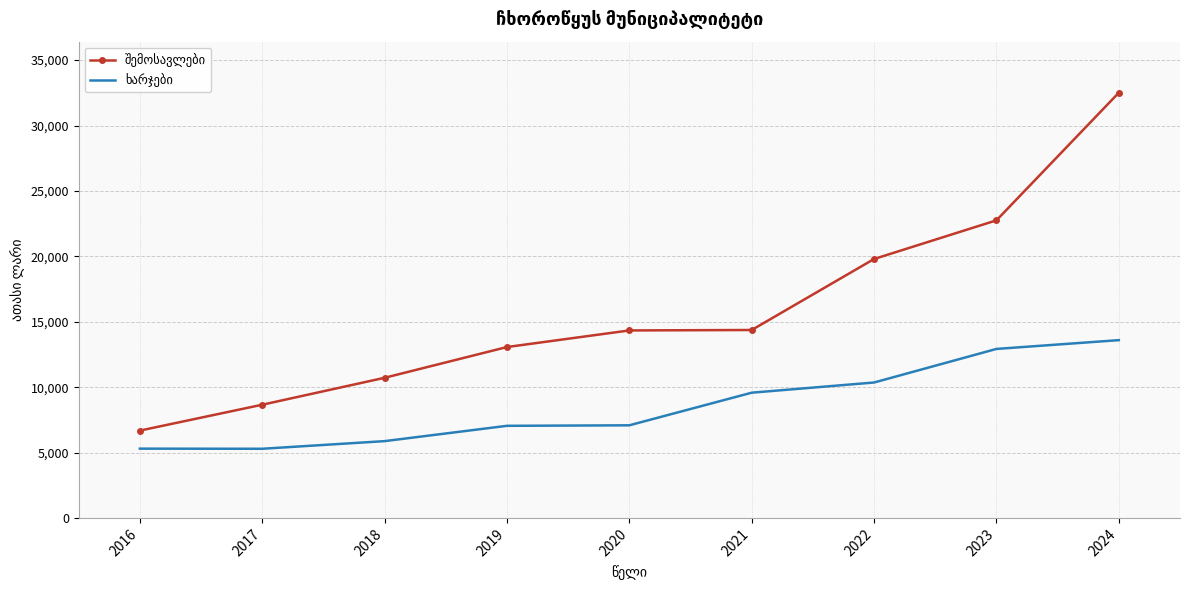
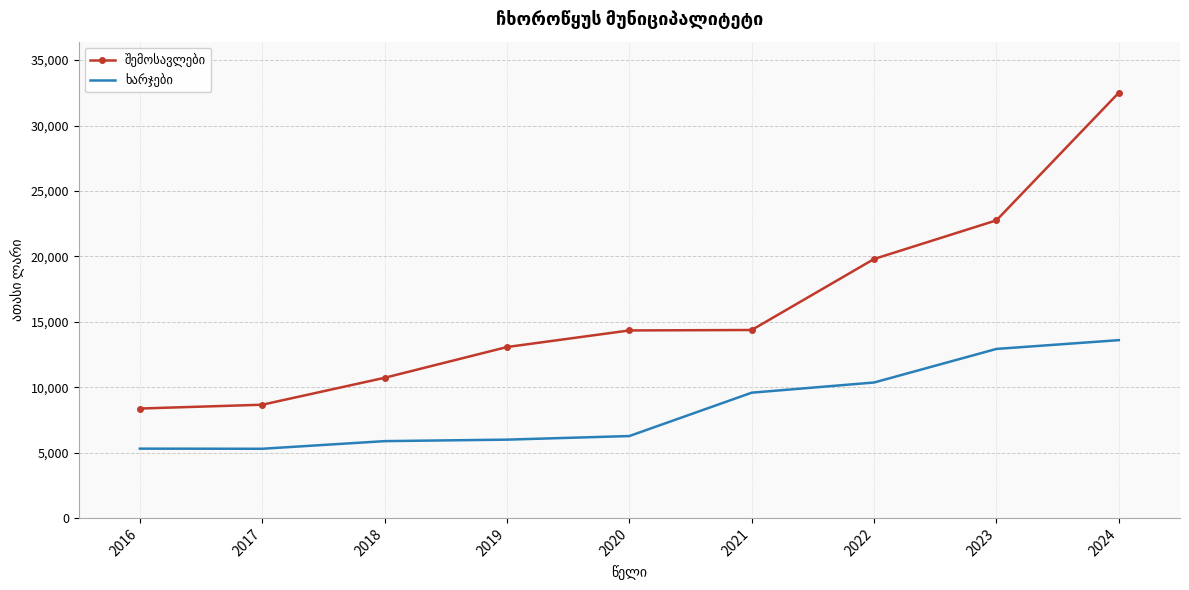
  {
    "შემოსავლები": {
-     "2016": "6,700",
+     "2016": "8,400",
      "2017": "8,700",
      "2018": "10,700",
      "2019": "13,100",
      "2020": "14,300",
      "2021": "14,400",
      "2022": "19,800",
      "2023": "22,800",
      "2024": "32,500"
    },
    "ხარჯები": {
      "2016": "5,300",
      "2017": "5,300",
      "2018": "5,900",
-     "2019": "7,000",
-     "2020": "7,100",
+     "2019": "6,000",
+     "2020": "6,300",
      "2021": "9,600",
      "2022": "10,400",
      "2023": "12,900",
      "2024": "13,600"
    }
  }
